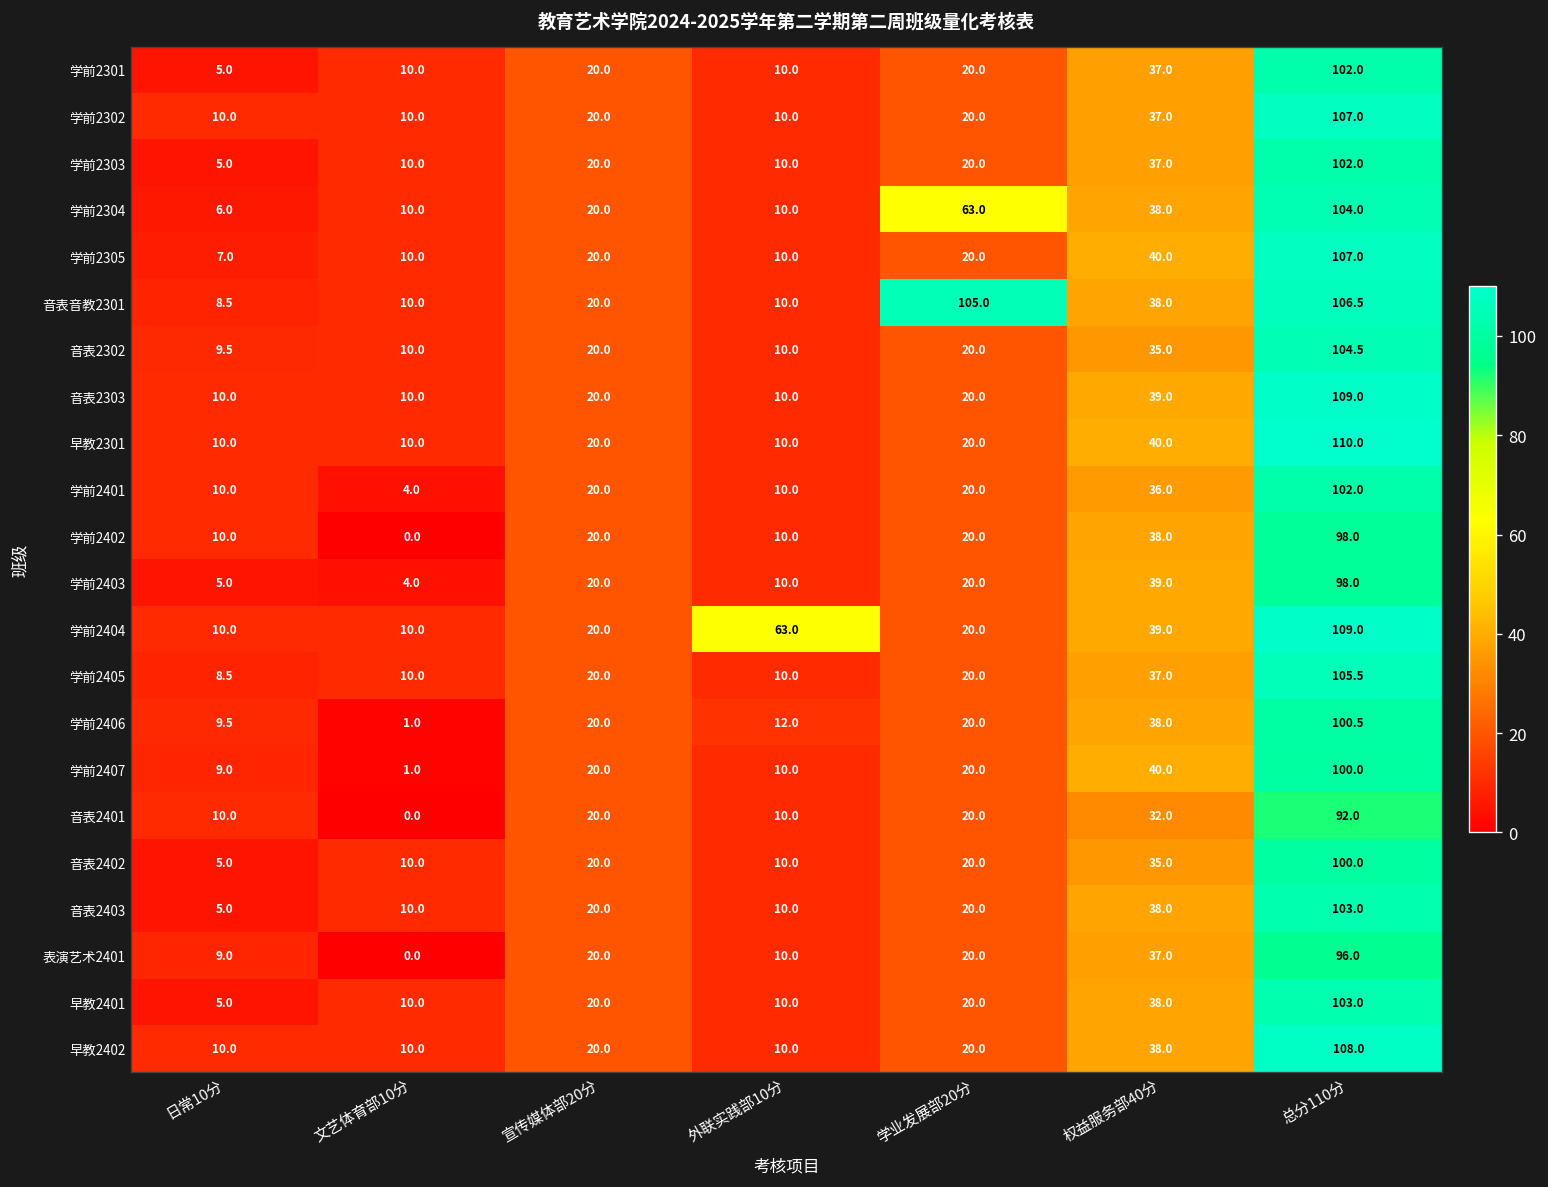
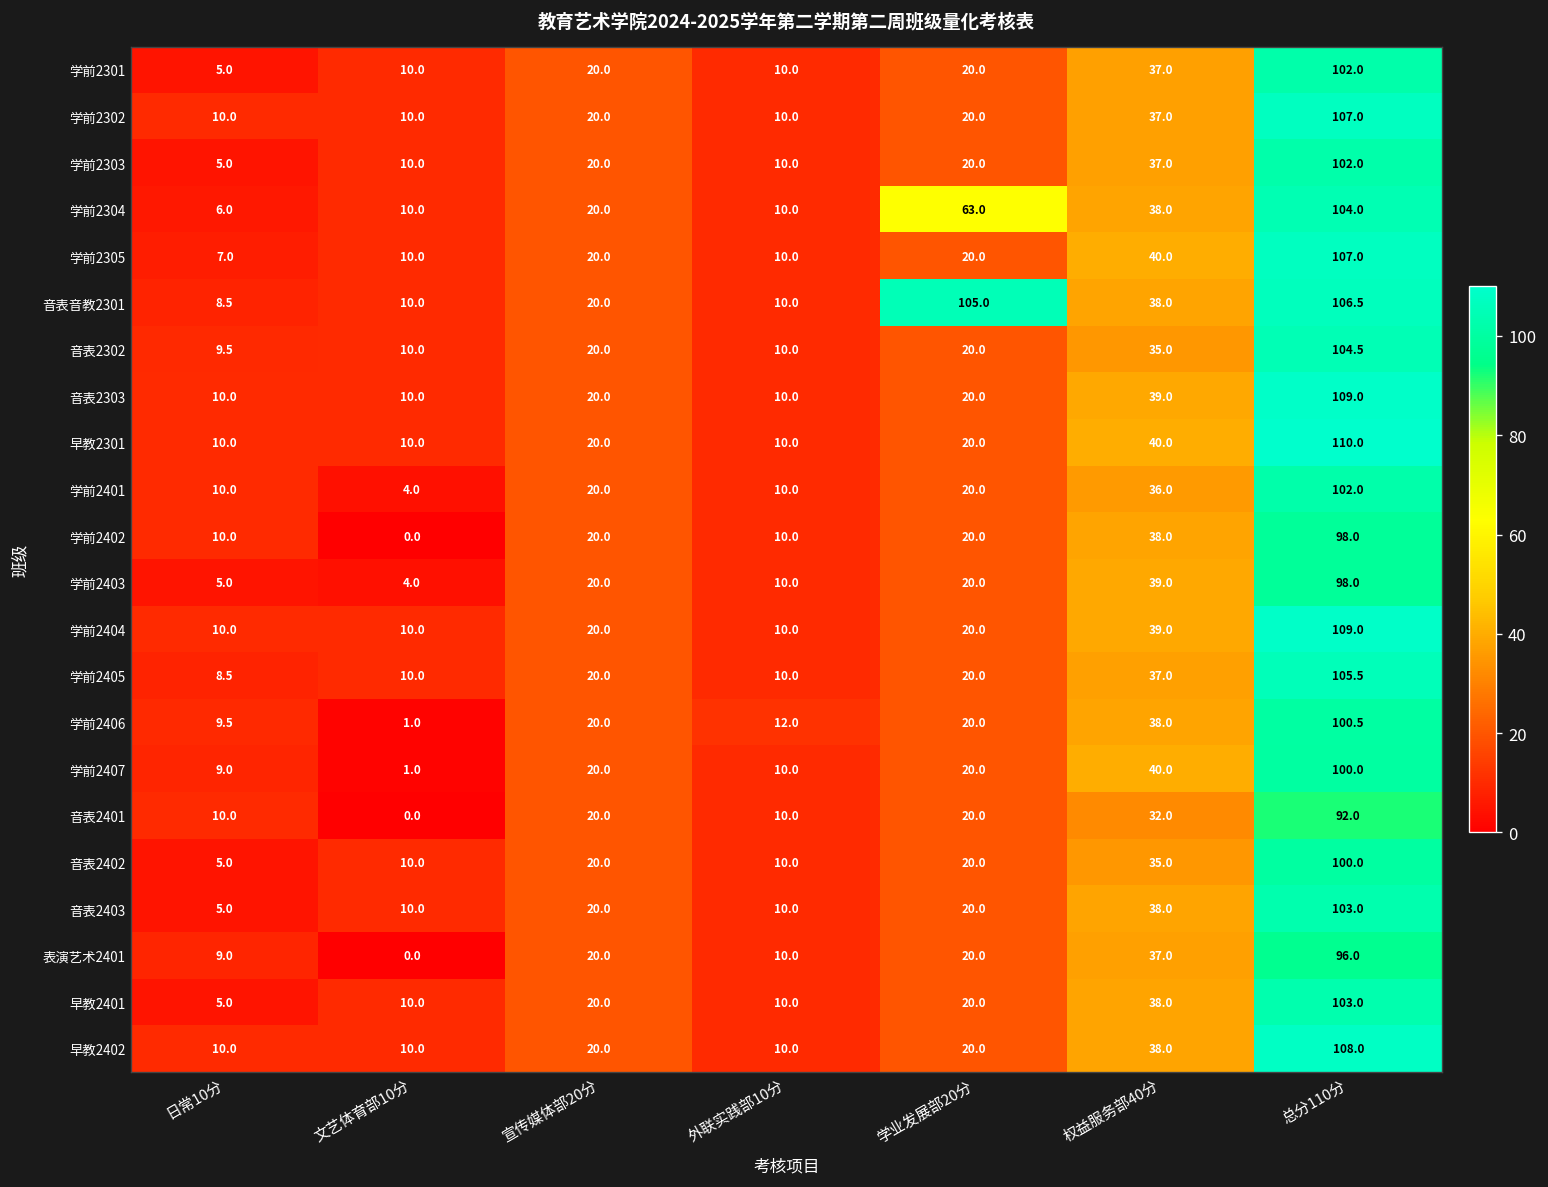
  {
    "学前2301": {
      "日常10分": 5.0,
      "文艺体育部10分": 10.0,
      "宣传媒体部20分": 20.0,
      "外联实践部10分": 10.0,
      "学业发展部20分": 20.0,
      "权益服务部40分": 37.0,
      "总分110分": 102.0
    },
    "学前2302": {
      "日常10分": 10.0,
      "文艺体育部10分": 10.0,
      "宣传媒体部20分": 20.0,
      "外联实践部10分": 10.0,
      "学业发展部20分": 20.0,
      "权益服务部40分": 37.0,
      "总分110分": 107.0
    },
    "学前2303": {
      "日常10分": 5.0,
      "文艺体育部10分": 10.0,
      "宣传媒体部20分": 20.0,
      "外联实践部10分": 10.0,
      "学业发展部20分": 20.0,
      "权益服务部40分": 37.0,
      "总分110分": 102.0
    },
    "学前2304": {
      "日常10分": 6.0,
      "文艺体育部10分": 10.0,
      "宣传媒体部20分": 20.0,
      "外联实践部10分": 10.0,
      "学业发展部20分": 63.0,
      "权益服务部40分": 38.0,
      "总分110分": 104.0
    },
    "学前2305": {
      "日常10分": 7.0,
      "文艺体育部10分": 10.0,
      "宣传媒体部20分": 20.0,
      "外联实践部10分": 10.0,
      "学业发展部20分": 20.0,
      "权益服务部40分": 40.0,
      "总分110分": 107.0
    },
    "音表音教2301": {
      "日常10分": 8.5,
      "文艺体育部10分": 10.0,
      "宣传媒体部20分": 20.0,
      "外联实践部10分": 10.0,
      "学业发展部20分": 105.0,
      "权益服务部40分": 38.0,
      "总分110分": 106.5
    },
    "音表2302": {
      "日常10分": 9.5,
      "文艺体育部10分": 10.0,
      "宣传媒体部20分": 20.0,
      "外联实践部10分": 10.0,
      "学业发展部20分": 20.0,
      "权益服务部40分": 35.0,
      "总分110分": 104.5
    },
    "音表2303": {
      "日常10分": 10.0,
      "文艺体育部10分": 10.0,
      "宣传媒体部20分": 20.0,
      "外联实践部10分": 10.0,
      "学业发展部20分": 20.0,
      "权益服务部40分": 39.0,
      "总分110分": 109.0
    },
    "早教2301": {
      "日常10分": 10.0,
      "文艺体育部10分": 10.0,
      "宣传媒体部20分": 20.0,
      "外联实践部10分": 10.0,
      "学业发展部20分": 20.0,
      "权益服务部40分": 40.0,
      "总分110分": 110.0
    },
    "学前2401": {
      "日常10分": 10.0,
      "文艺体育部10分": 4.0,
      "宣传媒体部20分": 20.0,
      "外联实践部10分": 10.0,
      "学业发展部20分": 20.0,
      "权益服务部40分": 36.0,
      "总分110分": 102.0
    },
    "学前2402": {
      "日常10分": 10.0,
      "文艺体育部10分": 0.0,
      "宣传媒体部20分": 20.0,
      "外联实践部10分": 10.0,
      "学业发展部20分": 20.0,
      "权益服务部40分": 38.0,
      "总分110分": 98.0
    },
    "学前2403": {
      "日常10分": 5.0,
      "文艺体育部10分": 4.0,
      "宣传媒体部20分": 20.0,
      "外联实践部10分": 10.0,
      "学业发展部20分": 20.0,
      "权益服务部40分": 39.0,
      "总分110分": 98.0
    },
    "学前2404": {
      "日常10分": 10.0,
      "文艺体育部10分": 10.0,
      "宣传媒体部20分": 20.0,
-     "外联实践部10分": 63.0,
+     "外联实践部10分": 10.0,
      "学业发展部20分": 20.0,
      "权益服务部40分": 39.0,
      "总分110分": 109.0
    },
    "学前2405": {
      "日常10分": 8.5,
      "文艺体育部10分": 10.0,
      "宣传媒体部20分": 20.0,
      "外联实践部10分": 10.0,
      "学业发展部20分": 20.0,
      "权益服务部40分": 37.0,
      "总分110分": 105.5
    },
    "学前2406": {
      "日常10分": 9.5,
      "文艺体育部10分": 1.0,
      "宣传媒体部20分": 20.0,
      "外联实践部10分": 12.0,
      "学业发展部20分": 20.0,
      "权益服务部40分": 38.0,
      "总分110分": 100.5
    },
    "学前2407": {
      "日常10分": 9.0,
      "文艺体育部10分": 1.0,
      "宣传媒体部20分": 20.0,
      "外联实践部10分": 10.0,
      "学业发展部20分": 20.0,
      "权益服务部40分": 40.0,
      "总分110分": 100.0
    },
    "音表2401": {
      "日常10分": 10.0,
      "文艺体育部10分": 0.0,
      "宣传媒体部20分": 20.0,
      "外联实践部10分": 10.0,
      "学业发展部20分": 20.0,
      "权益服务部40分": 32.0,
      "总分110分": 92.0
    },
    "音表2402": {
      "日常10分": 5.0,
      "文艺体育部10分": 10.0,
      "宣传媒体部20分": 20.0,
      "外联实践部10分": 10.0,
      "学业发展部20分": 20.0,
      "权益服务部40分": 35.0,
      "总分110分": 100.0
    },
    "音表2403": {
      "日常10分": 5.0,
      "文艺体育部10分": 10.0,
      "宣传媒体部20分": 20.0,
      "外联实践部10分": 10.0,
      "学业发展部20分": 20.0,
      "权益服务部40分": 38.0,
      "总分110分": 103.0
    },
    "表演艺术2401": {
      "日常10分": 9.0,
      "文艺体育部10分": 0.0,
      "宣传媒体部20分": 20.0,
      "外联实践部10分": 10.0,
      "学业发展部20分": 20.0,
      "权益服务部40分": 37.0,
      "总分110分": 96.0
    },
    "早教2401": {
      "日常10分": 5.0,
      "文艺体育部10分": 10.0,
      "宣传媒体部20分": 20.0,
      "外联实践部10分": 10.0,
      "学业发展部20分": 20.0,
      "权益服务部40分": 38.0,
      "总分110分": 103.0
    },
    "早教2402": {
      "日常10分": 10.0,
      "文艺体育部10分": 10.0,
      "宣传媒体部20分": 20.0,
      "外联实践部10分": 10.0,
      "学业发展部20分": 20.0,
      "权益服务部40分": 38.0,
      "总分110分": 108.0
    }
  }
